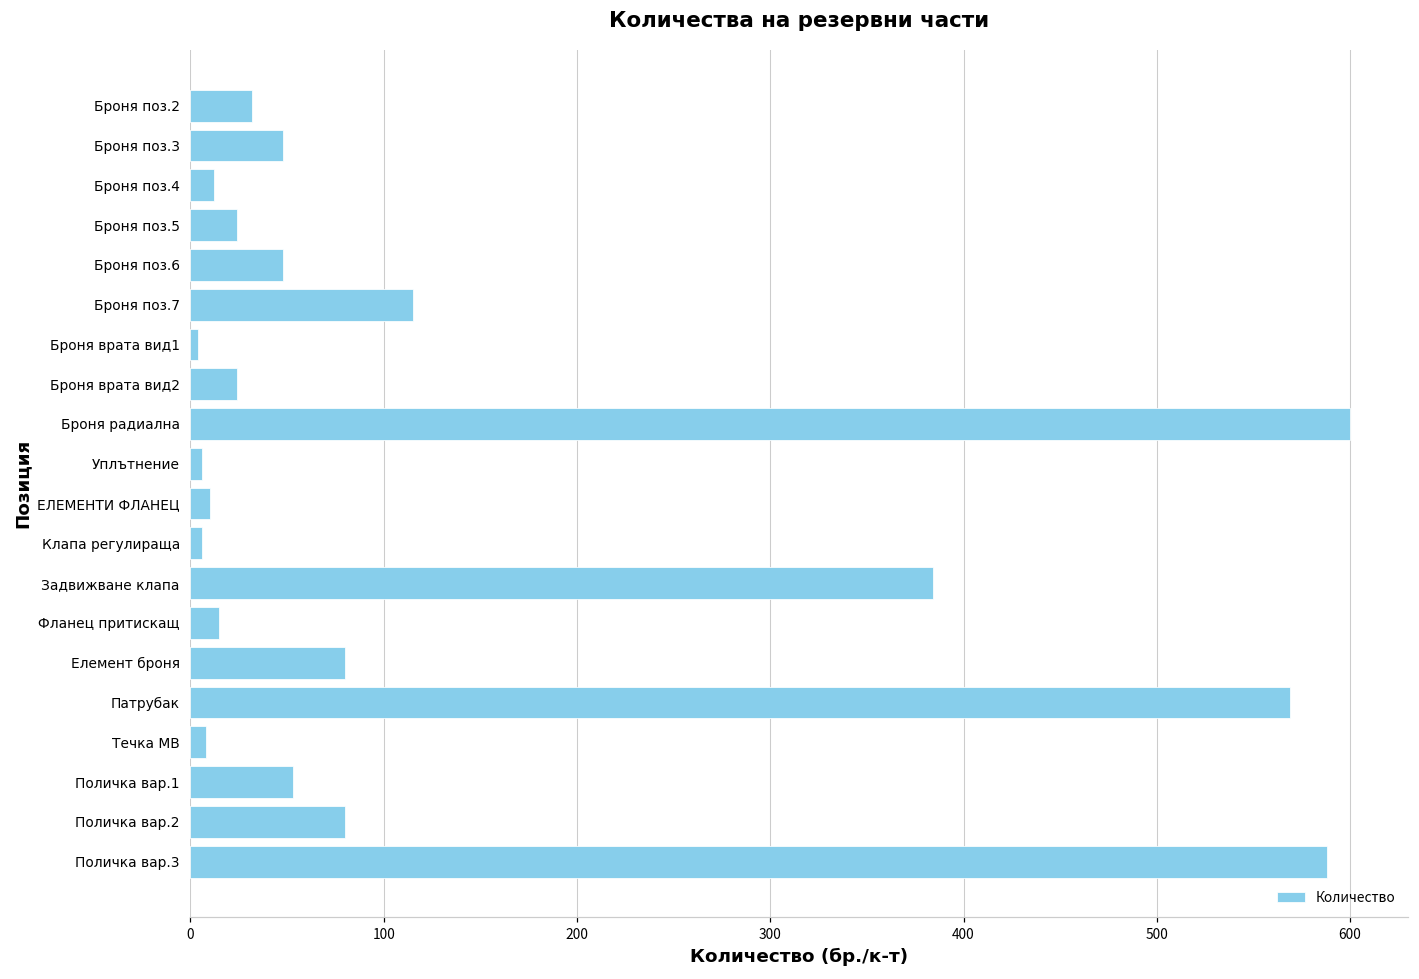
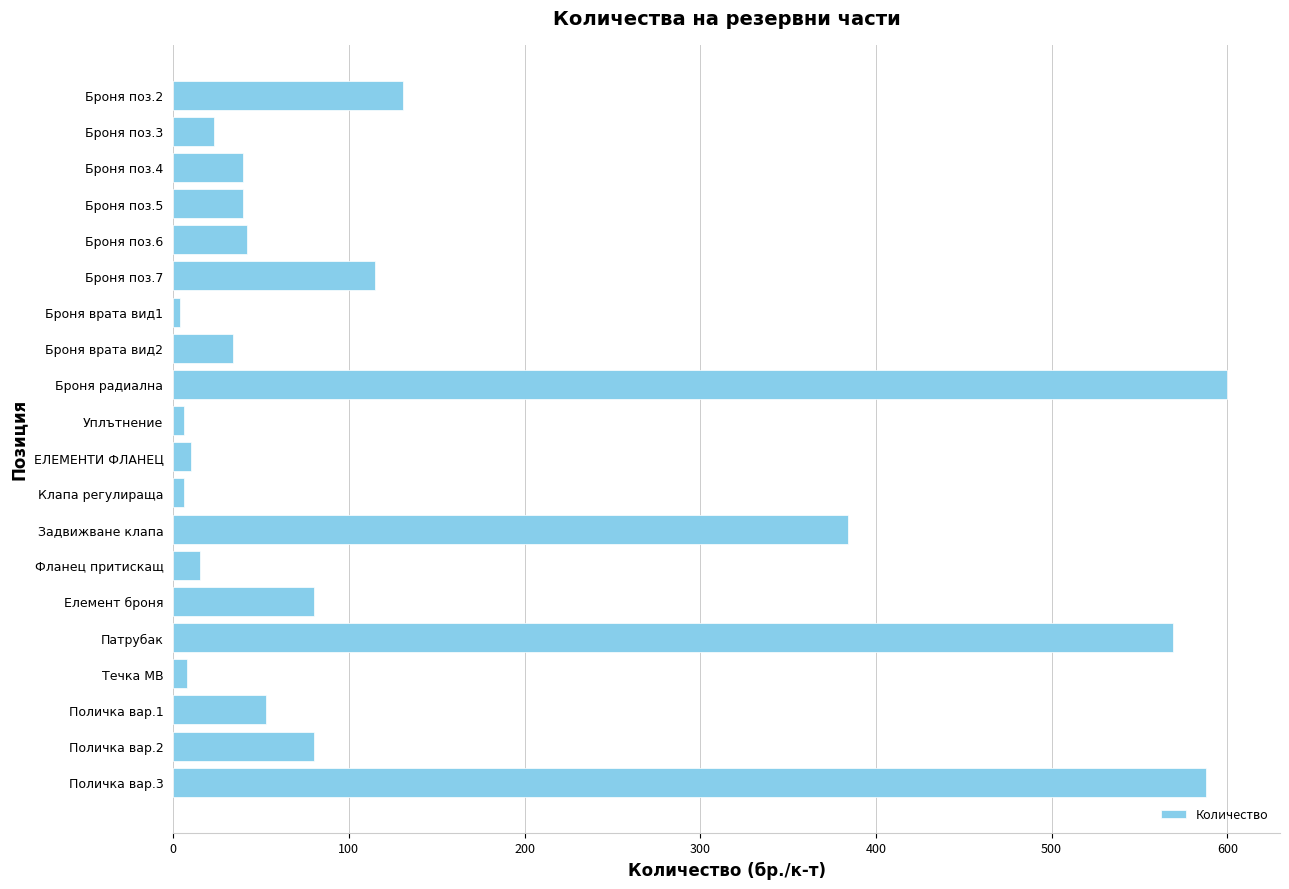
  {
-   "Броня поз.2": 32,
-   "Броня поз.3": 48,
-   "Броня поз.4": 12,
-   "Броня поз.5": 24,
-   "Броня поз.6": 48,
+   "Броня поз.2": 131,
+   "Броня поз.3": 23,
+   "Броня поз.4": 40,
+   "Броня поз.5": 40,
+   "Броня поз.6": 42,
    "Броня поз.7": 115,
    "Броня врата вид1": 4,
-   "Броня врата вид2": 24,
+   "Броня врата вид2": 34,
    "Броня радиална": 600,
    "Уплътнение": 6,
    "ЕЛЕМЕНТИ ФЛАНЕЦ": 10,
    "Клапа регулираща": 6,
    "Задвижване клапа": 384,
    "Фланец притискащ": 15,
    "Елемент броня": 80,
    "Патрубак": 569,
    "Течка МВ": 8,
    "Поличка вар.1": 53,
    "Поличка вар.2": 80,
    "Поличка вар.3": 588
  }
